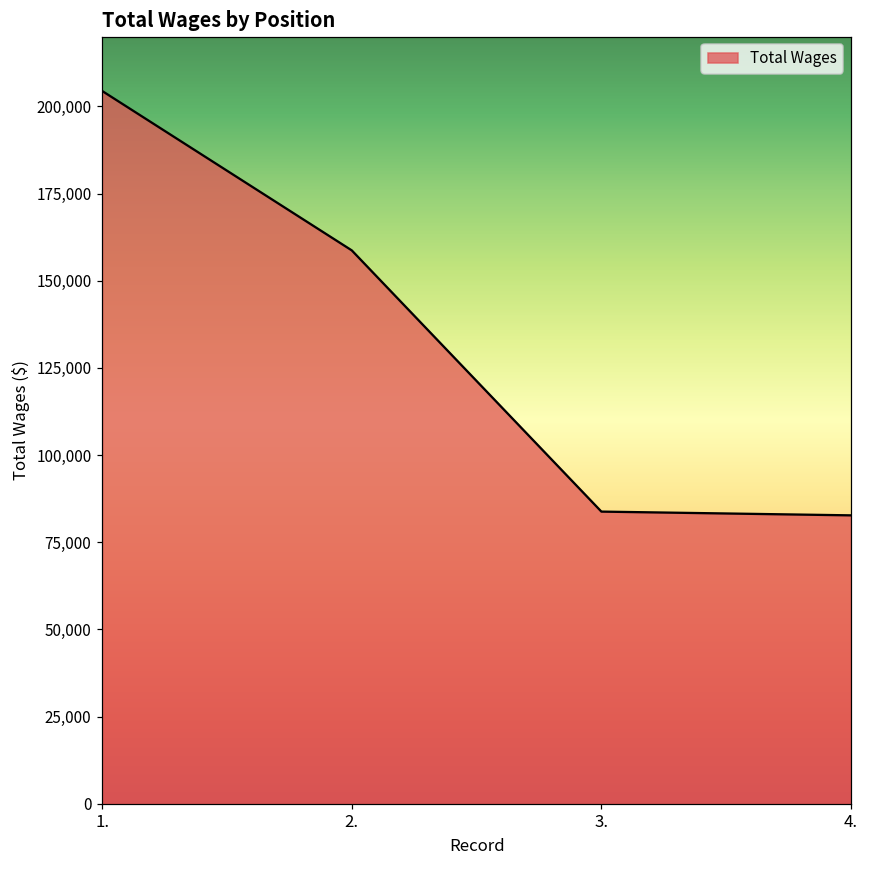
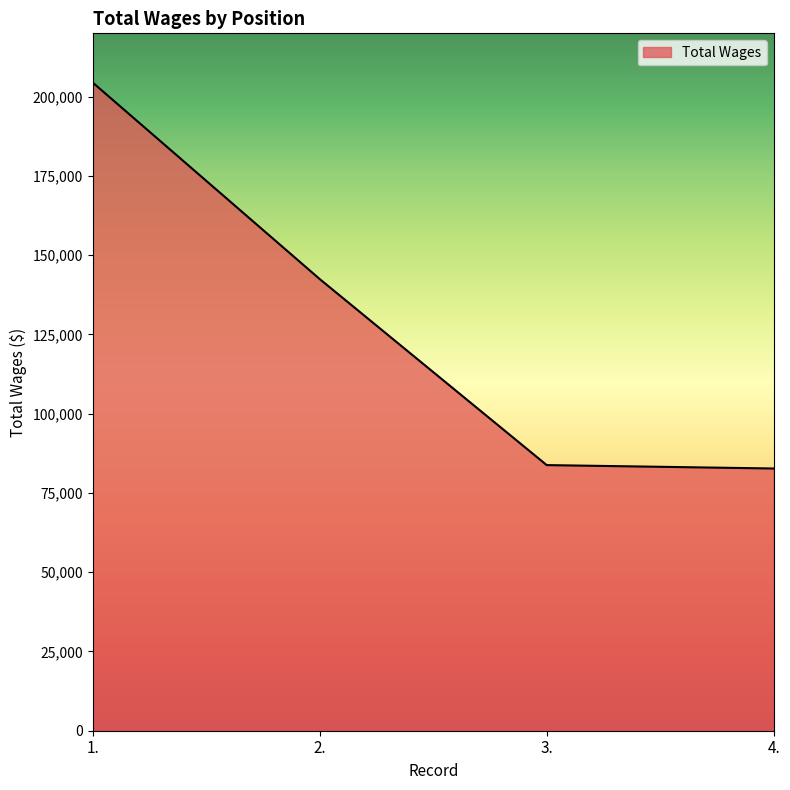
  {
    "1.": "204,000",
-   "2.": "159,000",
+   "2.": "142,000",
    "3.": "84,000",
    "4.": "83,000"
  }
